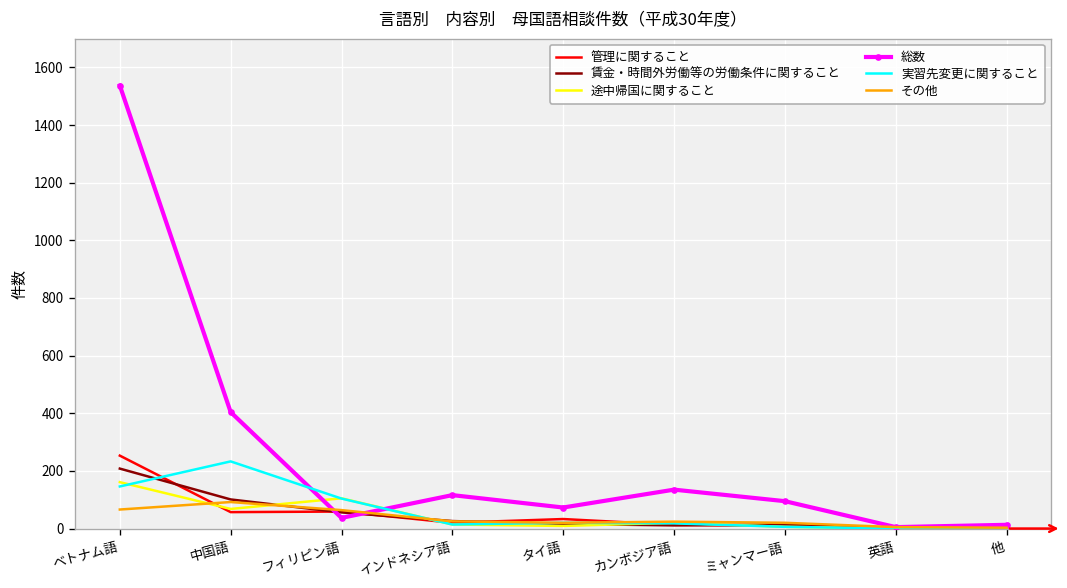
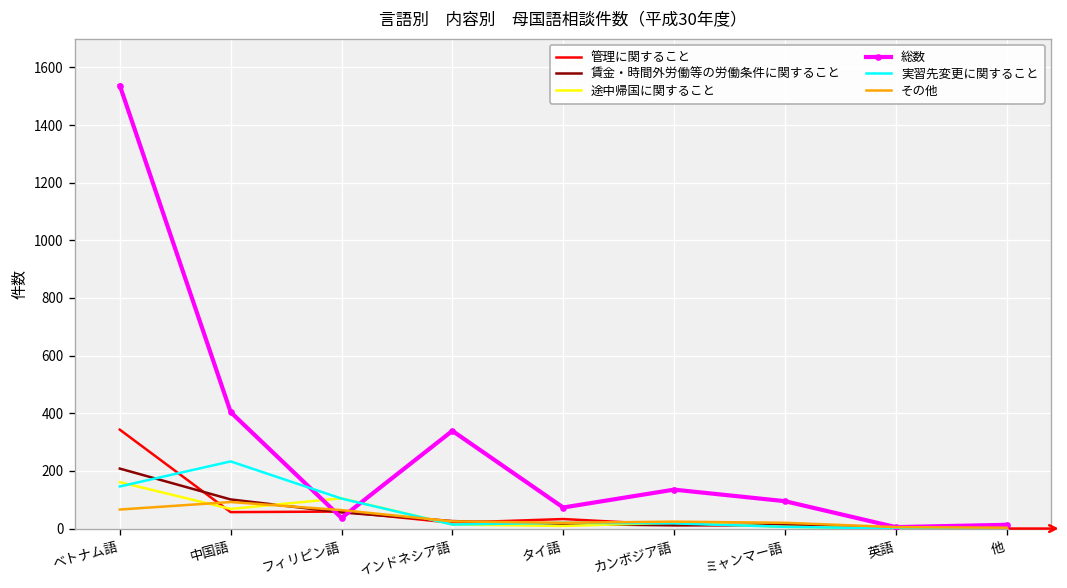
  {
    "管理に関すること": {
-     "ベトナム語": 250,
+     "ベトナム語": 340,
      "中国語": 60,
      "タイ語": 30
    },
    "賃金・時間外労働等の労働条件に関すること": {
      "ベトナム語": 210
    },
    "途中帰国に関すること": {
      "ベトナム語": 160,
      "中国語": 70
    },
    "総数": {
      "ベトナム語": 1540,
      "中国語": 400,
      "フィリピン語": 40,
-     "インドネシア語": 120,
+     "インドネシア語": 340,
      "タイ語": 70,
      "カンボジア語": 140,
      "ミャンマー語": 100
    },
    "実習先変更に関すること": {
      "ベトナム語": 150,
      "中国語": 230
    },
    "その他": {
      "ベトナム語": 70
    }
  }
